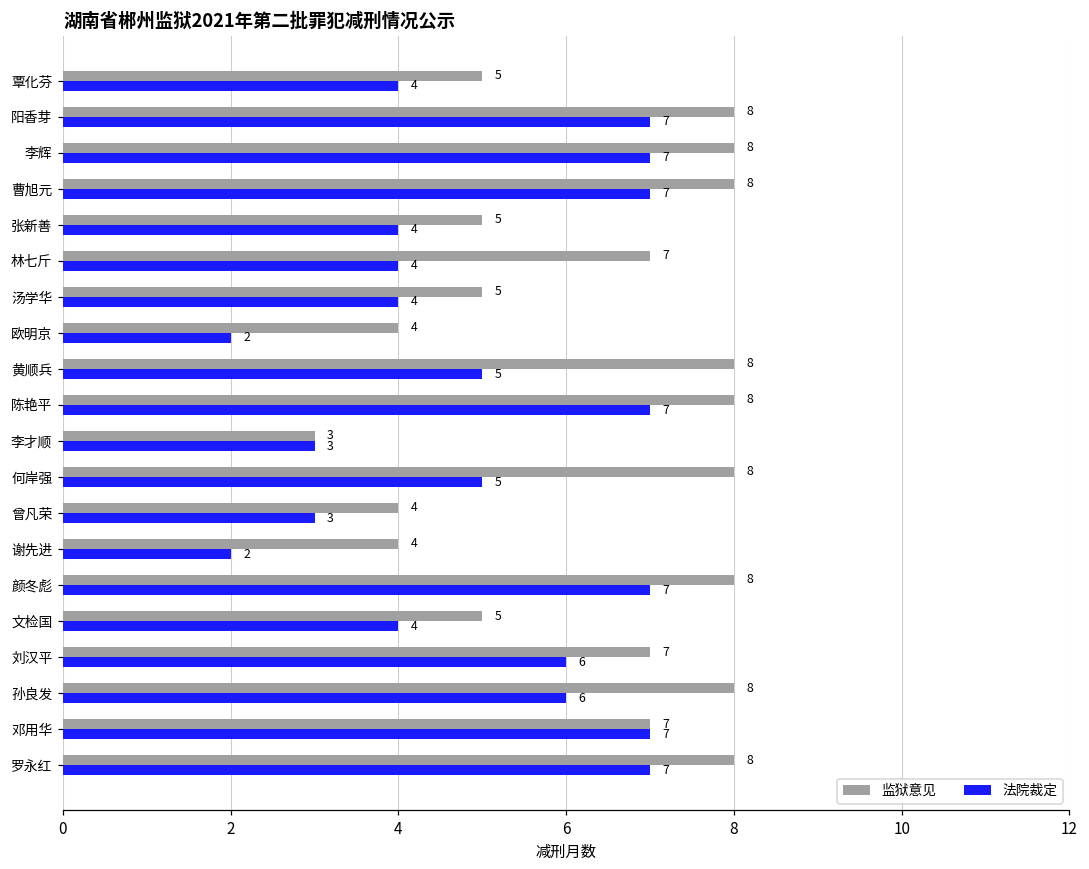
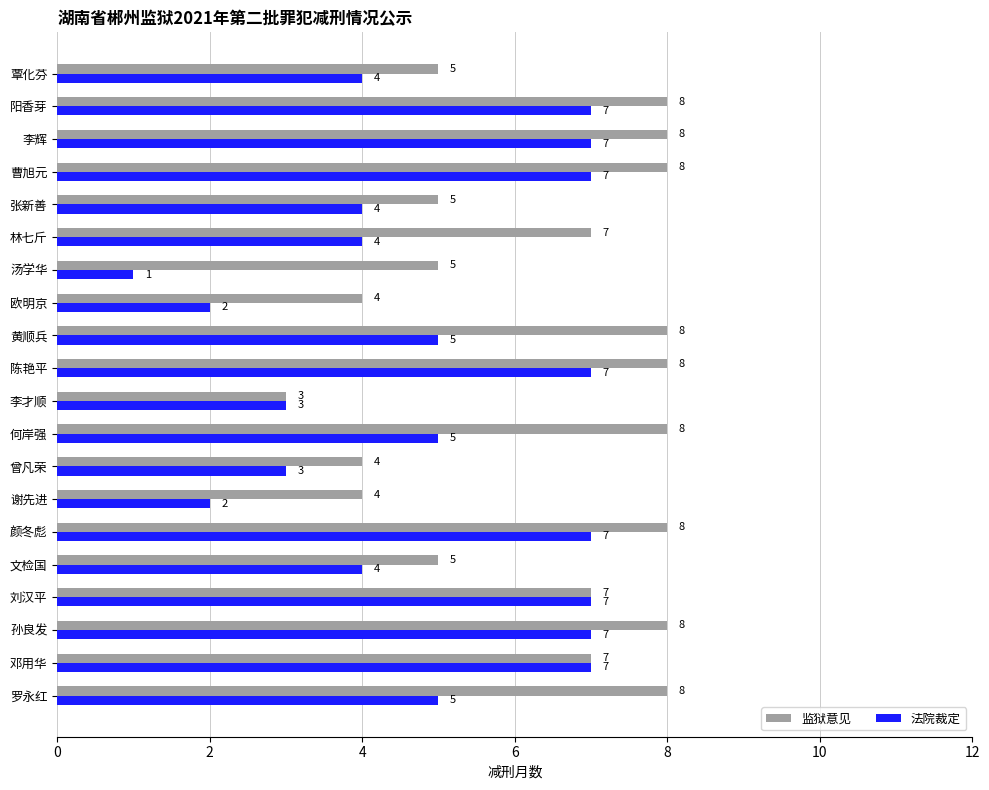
  {
    "监狱意见": {
      "覃化芬": 5,
      "阳香芽": 8,
      "李辉": 8,
      "曹旭元": 8,
      "张新善": 5,
      "林七斤": 7,
      "汤学华": 5,
      "欧明京": 4,
      "黄顺兵": 8,
      "陈艳平": 8,
      "李才顺": 3,
      "何岸强": 8,
      "曾凡荣": 4,
      "谢先进": 4,
      "颜冬彪": 8,
      "文检国": 5,
      "刘汉平": 7,
      "孙良发": 8,
      "邓用华": 7,
      "罗永红": 8
    },
    "法院裁定": {
      "覃化芬": 4,
      "阳香芽": 7,
      "李辉": 7,
      "曹旭元": 7,
      "张新善": 4,
      "林七斤": 4,
-     "汤学华": 4,
+     "汤学华": 1,
      "欧明京": 2,
      "黄顺兵": 5,
      "陈艳平": 7,
      "李才顺": 3,
      "何岸强": 5,
      "曾凡荣": 3,
      "谢先进": 2,
      "颜冬彪": 7,
      "文检国": 4,
-     "刘汉平": 6,
-     "孙良发": 6,
+     "刘汉平": 7,
+     "孙良发": 7,
      "邓用华": 7,
-     "罗永红": 7
+     "罗永红": 5
    }
  }
